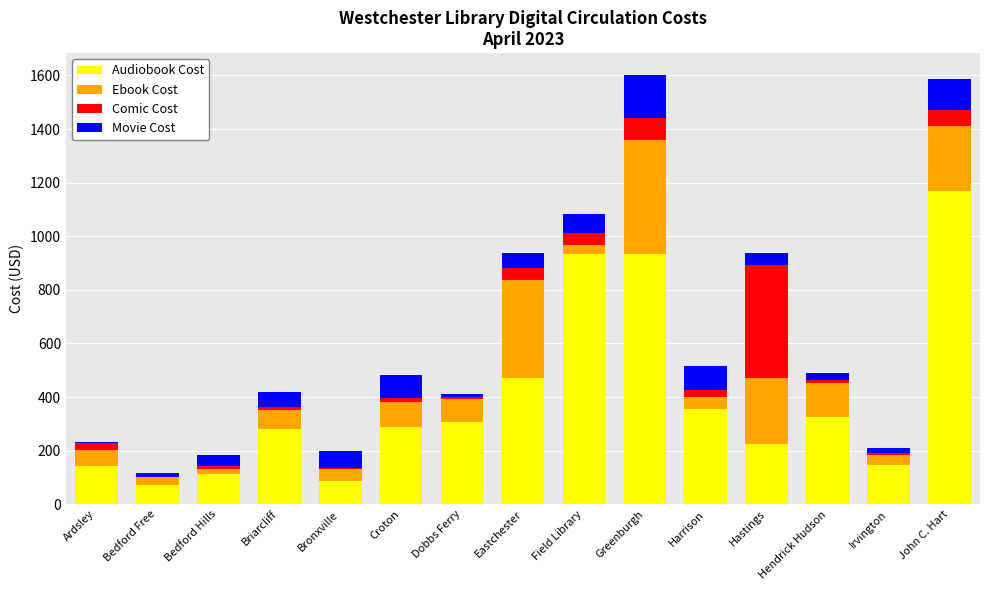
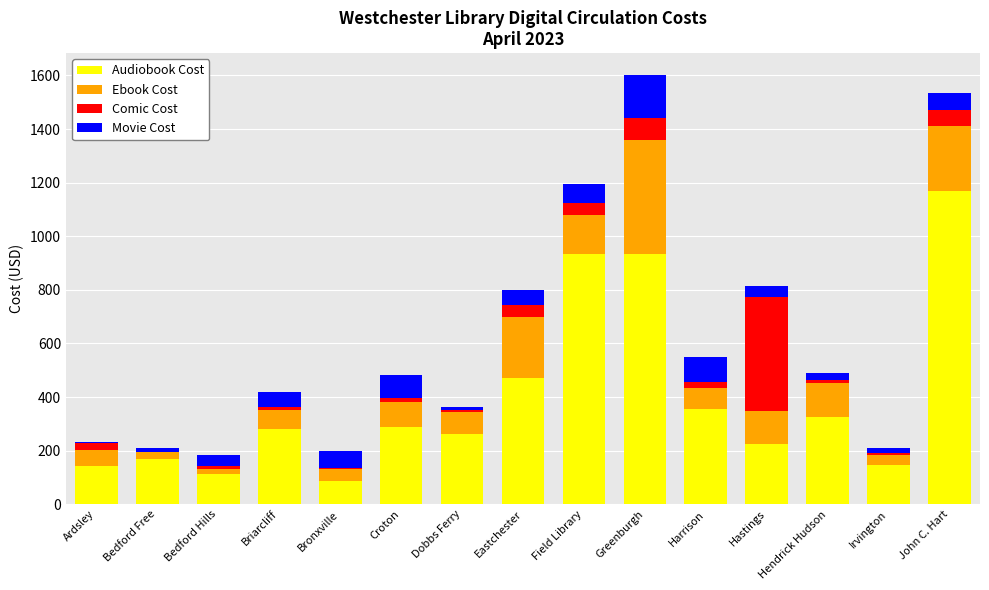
  {
    "Audiobook Cost": {
      "Ardsley": 140,
-     "Bedford Free": 70,
+     "Bedford Free": 170,
      "Bedford Hills": 110,
      "Briarcliff": 280,
      "Bronxville": 90,
      "Croton": 290,
-     "Dobbs Ferry": 310,
+     "Dobbs Ferry": 260,
      "Eastchester": 470,
      "Field Library": 930,
      "Greenburgh": 930,
      "Harrison": 360,
      "Hastings": 220,
      "Hendrick Hudson": 330,
      "Irvington": 150,
      "John C. Hart": 1170
    },
    "Ebook Cost": {
      "Ardsley": 60,
      "Bedford Free": 30,
      "Bedford Hills": 20,
      "Briarcliff": 70,
      "Bronxville": 40,
      "Croton": 90,
      "Dobbs Ferry": 80,
-     "Eastchester": 360,
-     "Field Library": 30,
+     "Eastchester": 230,
+     "Field Library": 150,
      "Greenburgh": 420,
-     "Harrison": 50,
-     "Hastings": 250,
+     "Harrison": 80,
+     "Hastings": 120,
      "Hendrick Hudson": 130,
      "Irvington": 40,
      "John C. Hart": 240
    },
    "Comic Cost": {
      "Ardsley": 30,
      "Bedford Free": 0,
      "Bedford Hills": 10,
      "Briarcliff": 10,
      "Croton": 10,
      "Eastchester": 40,
      "Field Library": 40,
      "Greenburgh": 80,
      "Harrison": 20,
      "Hastings": 420,
      "Hendrick Hudson": 10,
      "Irvington": 10,
      "John C. Hart": 60
    },
    "Movie Cost": {
      "Bedford Free": 20,
      "Bedford Hills": 40,
      "Briarcliff": 50,
      "Bronxville": 60,
      "Croton": 90,
      "Dobbs Ferry": 10,
      "Eastchester": 60,
      "Field Library": 70,
      "Greenburgh": 160,
      "Harrison": 90,
      "Hastings": 40,
      "Hendrick Hudson": 30,
      "Irvington": 20,
-     "John C. Hart": 120
+     "John C. Hart": 60
    }
  }
